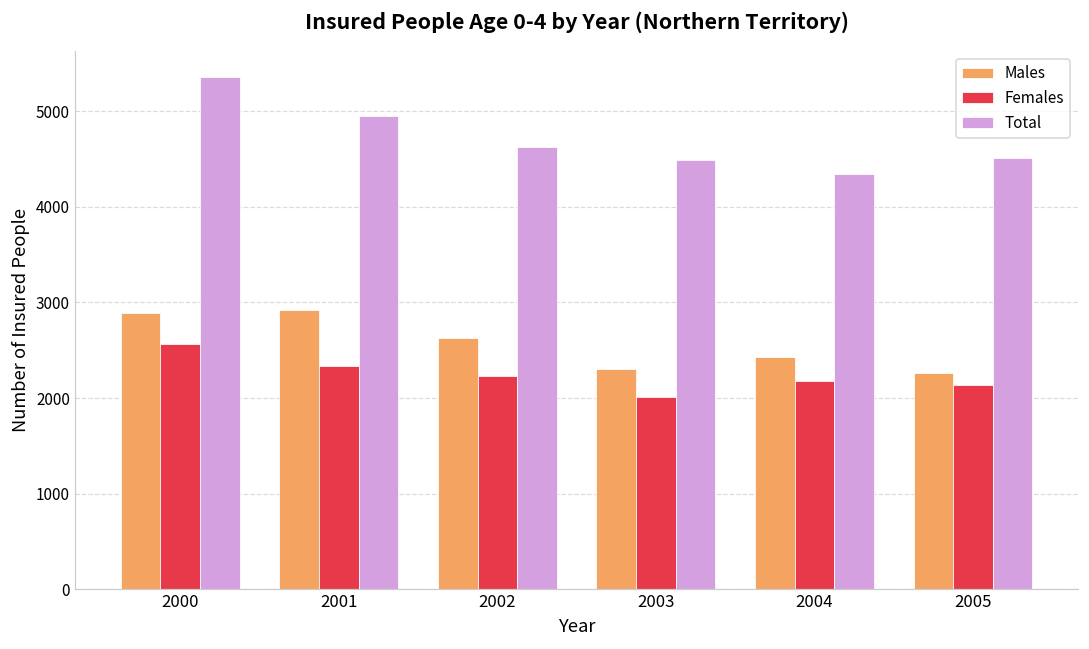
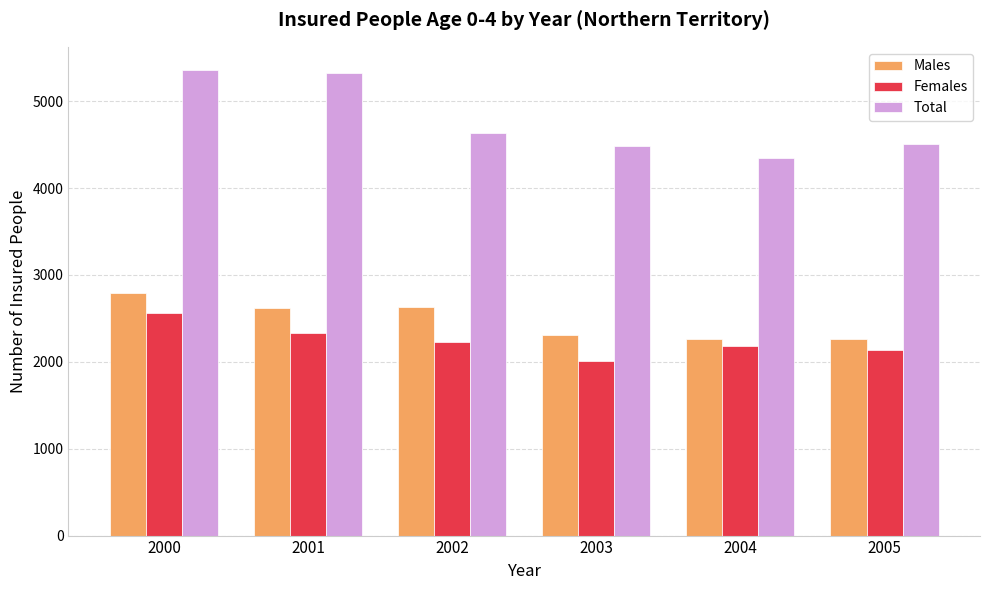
  {
    "Males": {
-     "2000": 2900,
-     "2001": 2900,
+     "2000": 2800,
+     "2001": 2600,
      "2002": 2600,
      "2003": 2300,
-     "2004": 2400,
+     "2004": 2300,
      "2005": 2300
    },
    "Females": {
      "2000": 2600,
      "2001": 2300,
      "2002": 2200,
      "2003": 2000,
      "2004": 2200,
      "2005": 2100
    },
    "Total": {
      "2000": 5400,
-     "2001": 5000,
+     "2001": 5300,
      "2002": 4600,
      "2003": 4500,
      "2004": 4300,
      "2005": 4500
    }
  }
